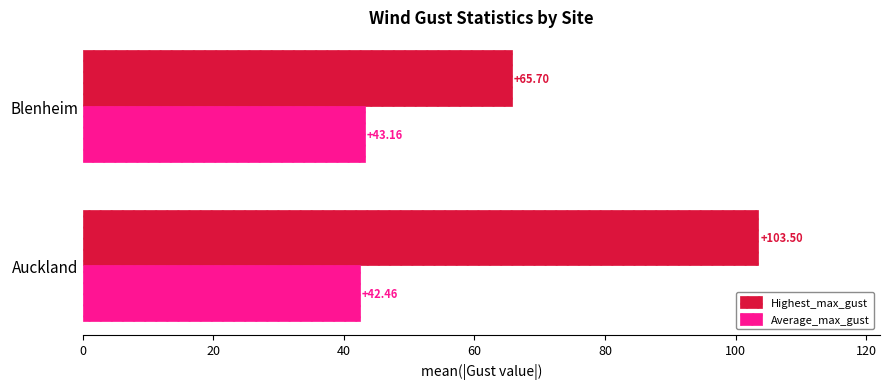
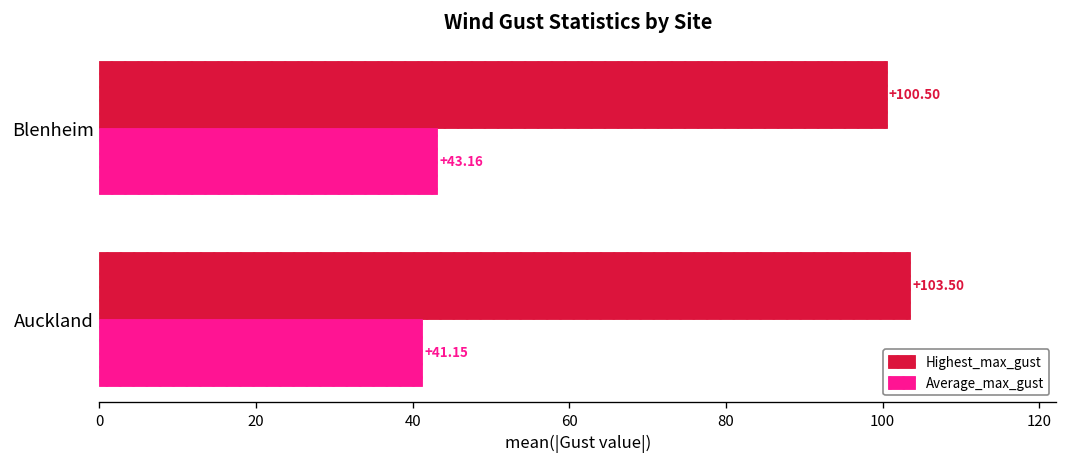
  {
    "Highest_max_gust": {
-     "Blenheim": "+65.70",
+     "Blenheim": "+100.50",
      "Auckland": "+103.50"
    },
    "Average_max_gust": {
      "Blenheim": "+43.16",
-     "Auckland": "+42.46"
+     "Auckland": "+41.15"
    }
  }
